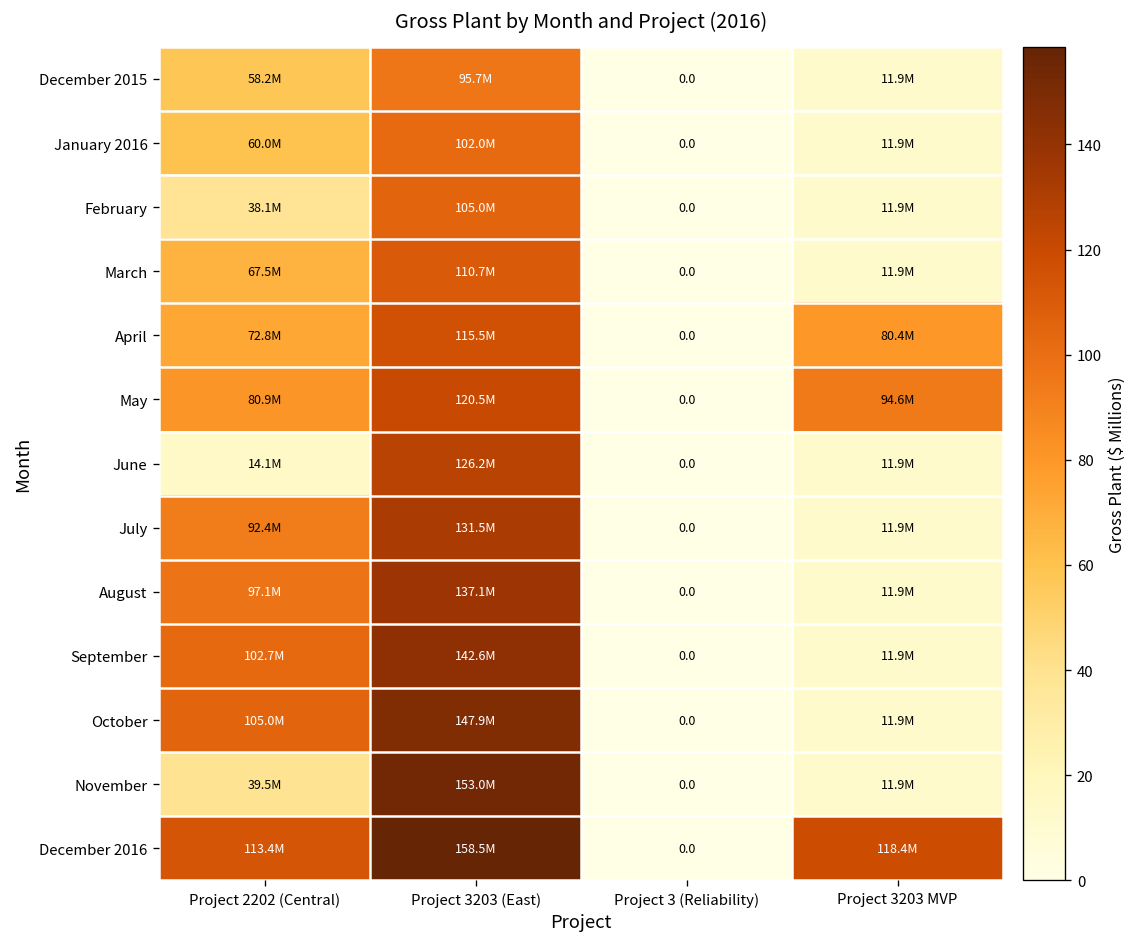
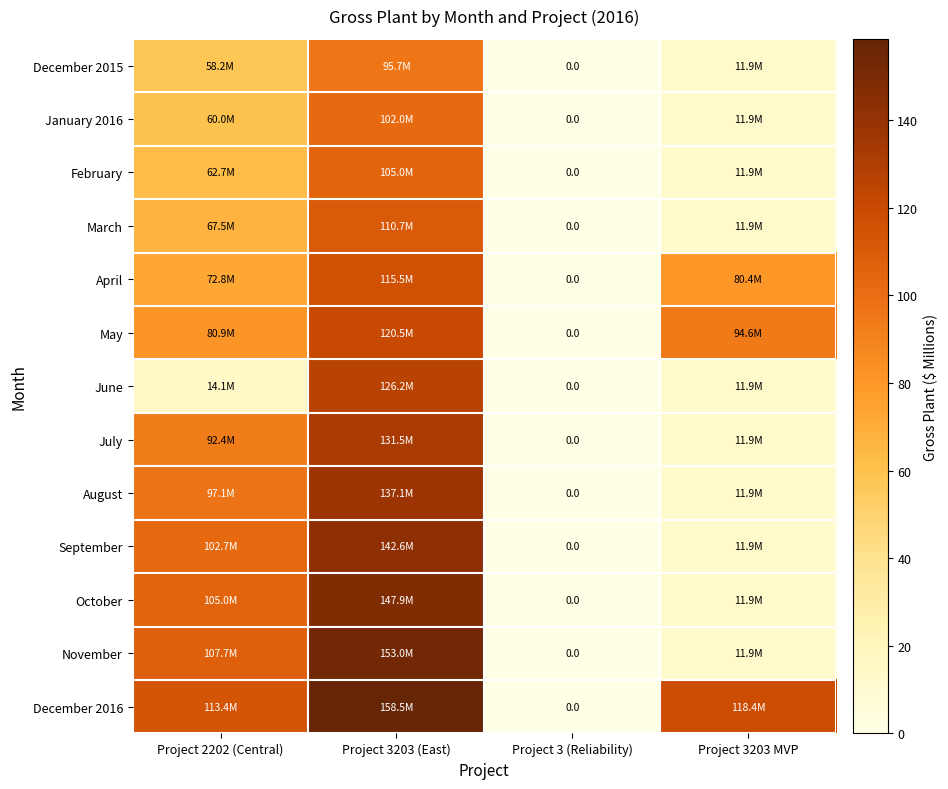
  {
    "December 2015": {
      "Project 2202 (Central)": "58.2M",
      "Project 3203 (East)": "95.7M",
      "Project 3 (Reliability)": "0.0",
      "Project 3203 MVP": "11.9M"
    },
    "January 2016": {
      "Project 2202 (Central)": "60.0M",
      "Project 3203 (East)": "102.0M",
      "Project 3 (Reliability)": "0.0",
      "Project 3203 MVP": "11.9M"
    },
    "February": {
-     "Project 2202 (Central)": "38.1M",
+     "Project 2202 (Central)": "62.7M",
      "Project 3203 (East)": "105.0M",
      "Project 3 (Reliability)": "0.0",
      "Project 3203 MVP": "11.9M"
    },
    "March": {
      "Project 2202 (Central)": "67.5M",
      "Project 3203 (East)": "110.7M",
      "Project 3 (Reliability)": "0.0",
      "Project 3203 MVP": "11.9M"
    },
    "April": {
      "Project 2202 (Central)": "72.8M",
      "Project 3203 (East)": "115.5M",
      "Project 3 (Reliability)": "0.0",
      "Project 3203 MVP": "80.4M"
    },
    "May": {
      "Project 2202 (Central)": "80.9M",
      "Project 3203 (East)": "120.5M",
      "Project 3 (Reliability)": "0.0",
      "Project 3203 MVP": "94.6M"
    },
    "June": {
      "Project 2202 (Central)": "14.1M",
      "Project 3203 (East)": "126.2M",
      "Project 3 (Reliability)": "0.0",
      "Project 3203 MVP": "11.9M"
    },
    "July": {
      "Project 2202 (Central)": "92.4M",
      "Project 3203 (East)": "131.5M",
      "Project 3 (Reliability)": "0.0",
      "Project 3203 MVP": "11.9M"
    },
    "August": {
      "Project 2202 (Central)": "97.1M",
      "Project 3203 (East)": "137.1M",
      "Project 3 (Reliability)": "0.0",
      "Project 3203 MVP": "11.9M"
    },
    "September": {
      "Project 2202 (Central)": "102.7M",
      "Project 3203 (East)": "142.6M",
      "Project 3 (Reliability)": "0.0",
      "Project 3203 MVP": "11.9M"
    },
    "October": {
      "Project 2202 (Central)": "105.0M",
      "Project 3203 (East)": "147.9M",
      "Project 3 (Reliability)": "0.0",
      "Project 3203 MVP": "11.9M"
    },
    "November": {
-     "Project 2202 (Central)": "39.5M",
+     "Project 2202 (Central)": "107.7M",
      "Project 3203 (East)": "153.0M",
      "Project 3 (Reliability)": "0.0",
      "Project 3203 MVP": "11.9M"
    },
    "December 2016": {
      "Project 2202 (Central)": "113.4M",
      "Project 3203 (East)": "158.5M",
      "Project 3 (Reliability)": "0.0",
      "Project 3203 MVP": "118.4M"
    }
  }
